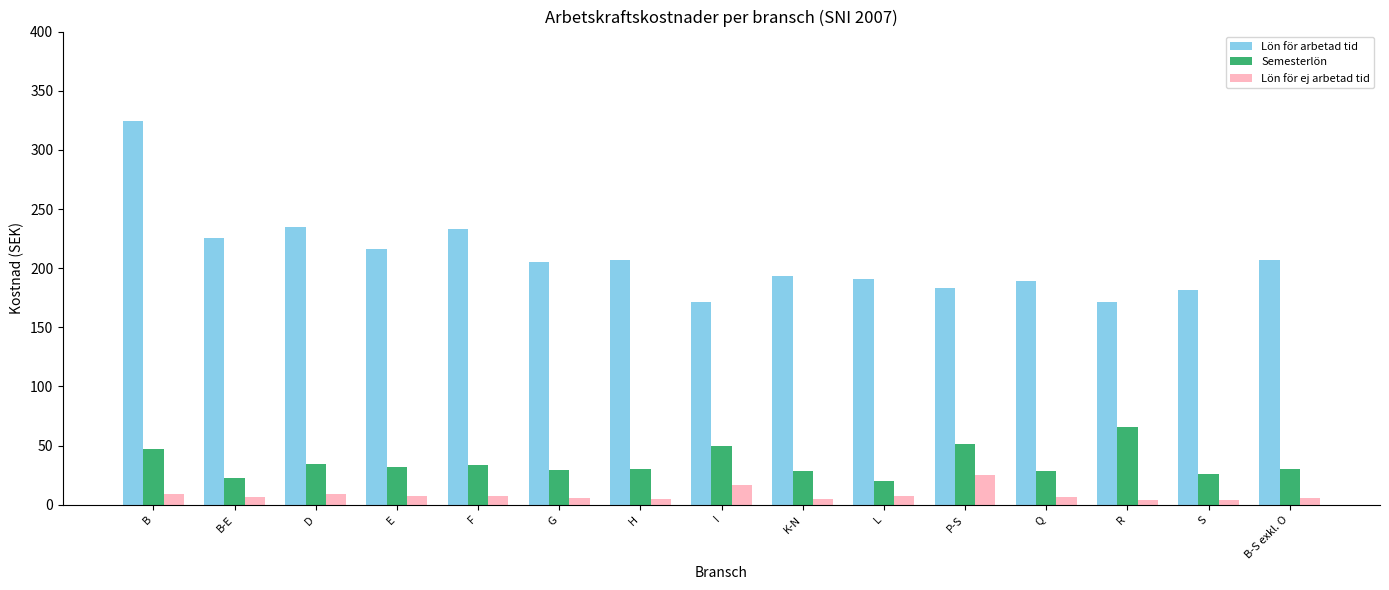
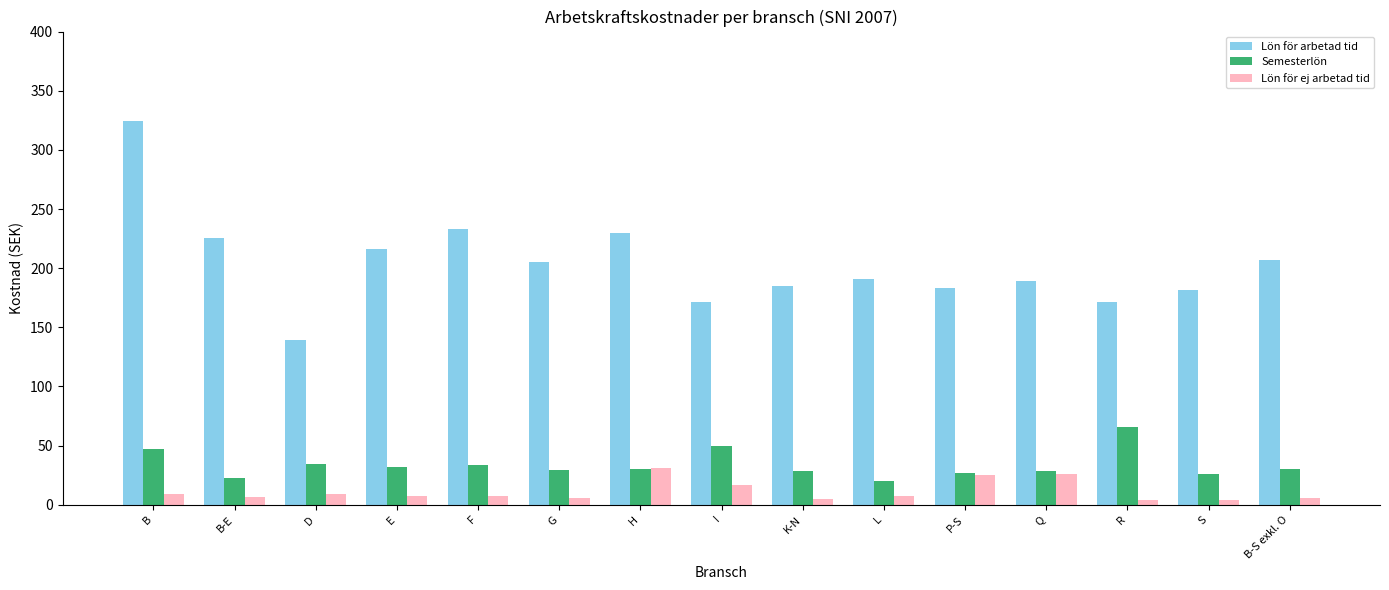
  {
    "Lön för arbetad tid": {
      "B": 324,
      "B-E": 226,
-     "D": 235,
+     "D": 139,
      "E": 216,
      "F": 233,
      "G": 205,
-     "H": 207,
+     "H": 230,
      "I": 171,
-     "K-N": 193,
+     "K-N": 185,
      "L": 191,
      "P-S": 184,
      "Q": 189,
      "R": 172,
      "S": 181,
      "B-S exkl. O": 207
    },
    "Semesterlön": {
      "B": 47,
      "B-E": 23,
      "D": 34,
      "E": 32,
      "F": 34,
      "G": 30,
      "H": 30,
      "I": 49,
      "K-N": 28,
      "L": 20,
-     "P-S": 51,
+     "P-S": 27,
      "Q": 29,
      "R": 66,
      "S": 26,
      "B-S exkl. O": 30
    },
    "Lön för ej arbetad tid": {
      "B": 9,
      "B-E": 6,
      "D": 9,
      "E": 8,
      "F": 8,
      "G": 6,
-     "H": 5,
+     "H": 31,
      "I": 17,
      "K-N": 5,
      "L": 7,
      "P-S": 25,
-     "Q": 7,
+     "Q": 26,
      "R": 4,
      "S": 4,
      "B-S exkl. O": 6
    }
  }
